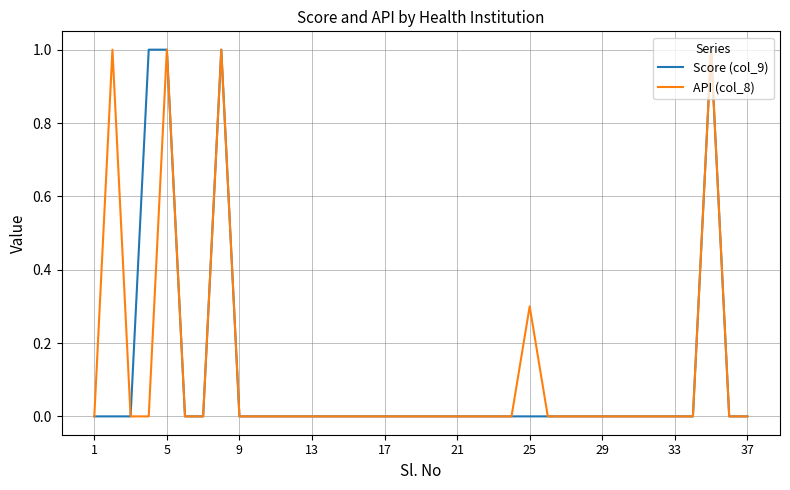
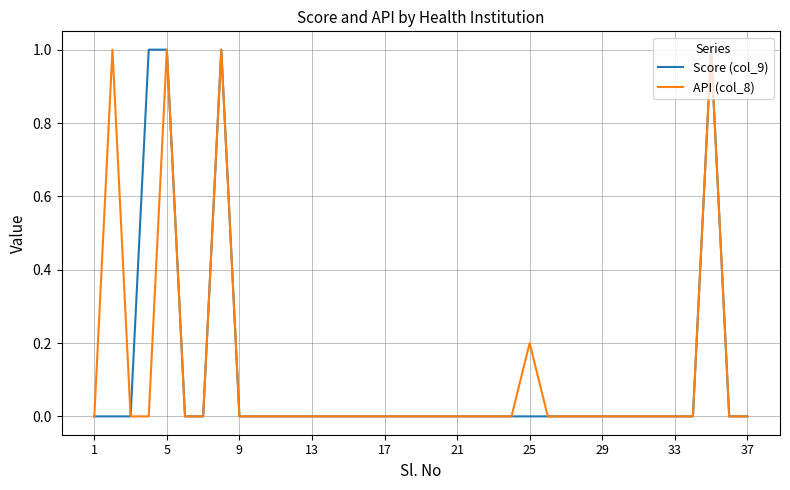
  {
    "Score (col_9)": {
      "25": 0.0
    },
    "API (col_8)": {
-     "25": 0.3
+     "25": 0.2
    }
  }
